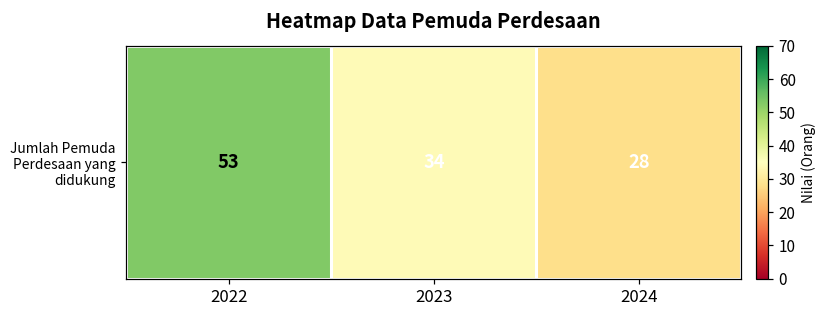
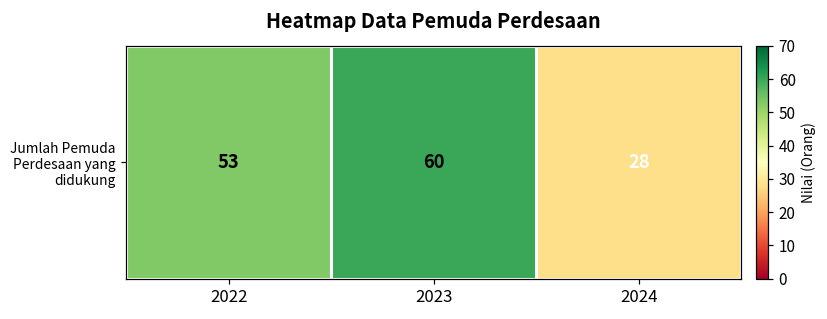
  {
    "Jumlah Pemuda Perdesaan yang didukung": {
      "2022": 53,
-     "2023": 34,
+     "2023": 60,
      "2024": 28
    }
  }
